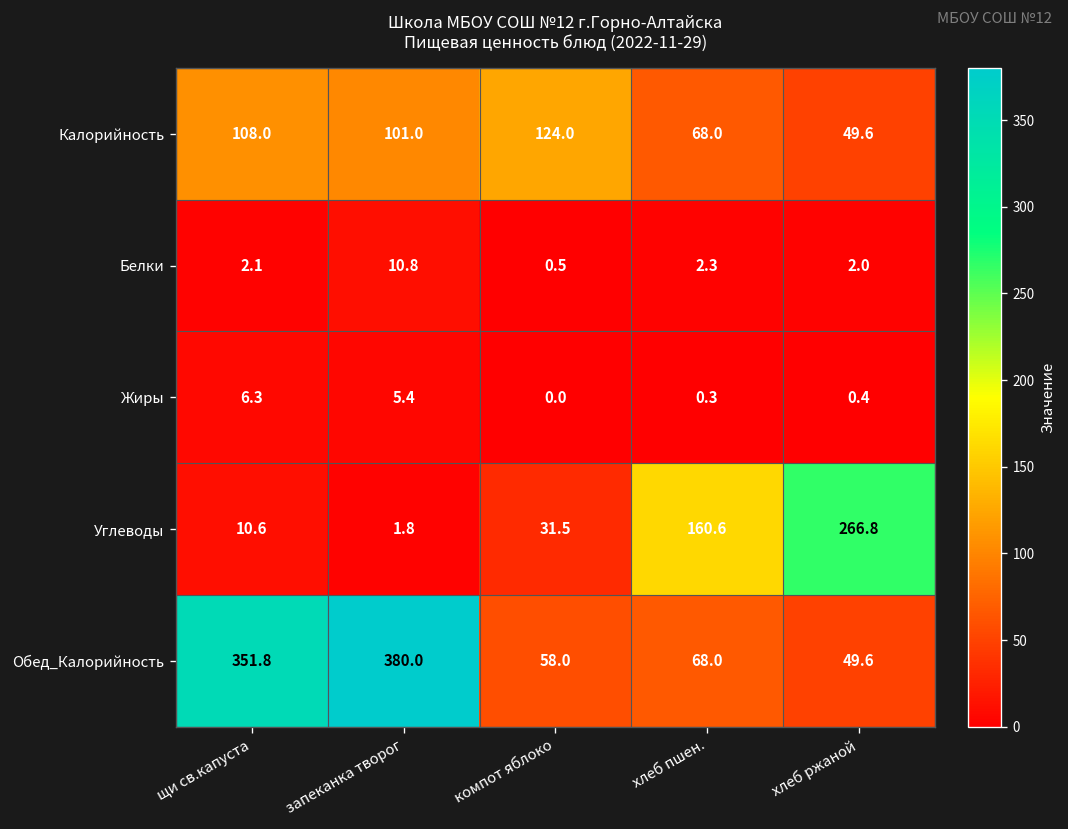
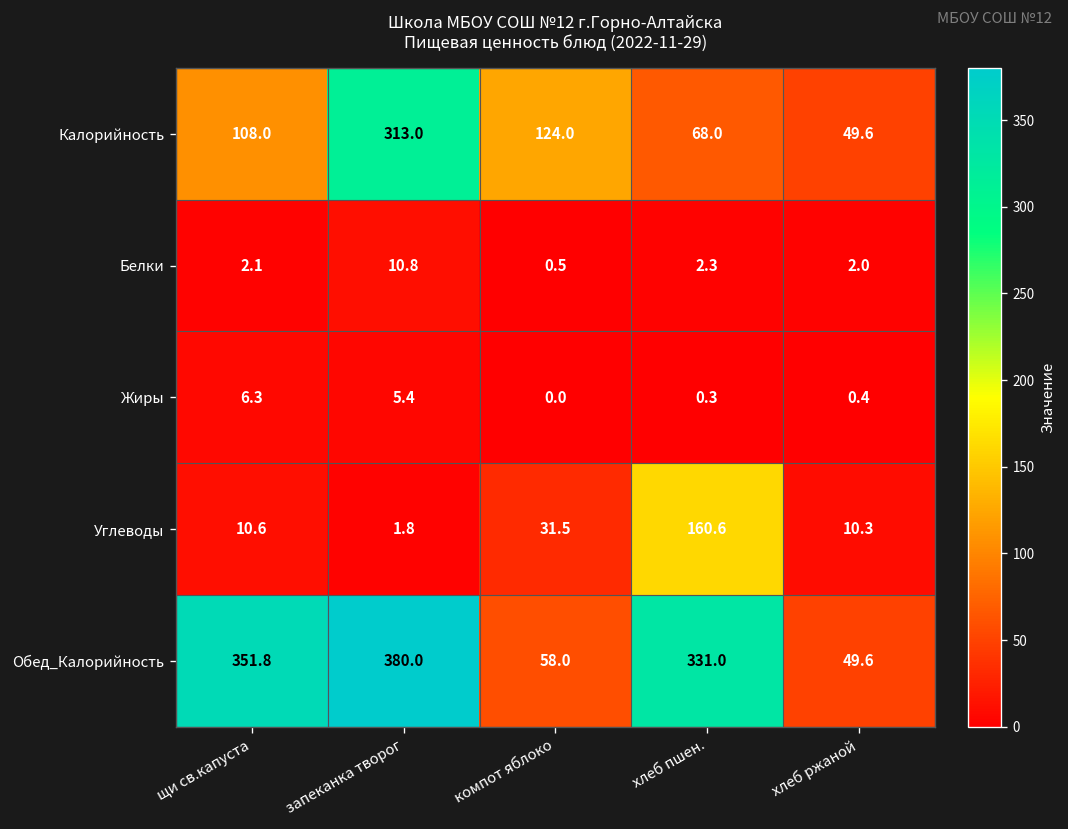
  {
    "Калорийность": {
      "щи св.капуста": 108.0,
-     "запеканка творог": 101.0,
+     "запеканка творог": 313.0,
      "компот яблоко": 124.0,
      "хлеб пшен.": 68.0,
      "хлеб ржаной": 49.6
    },
    "Белки": {
      "щи св.капуста": 2.1,
      "запеканка творог": 10.8,
      "компот яблоко": 0.5,
      "хлеб пшен.": 2.3,
      "хлеб ржаной": 2.0
    },
    "Жиры": {
      "щи св.капуста": 6.3,
      "запеканка творог": 5.4,
      "компот яблоко": 0.0,
      "хлеб пшен.": 0.3,
      "хлеб ржаной": 0.4
    },
    "Углеводы": {
      "щи св.капуста": 10.6,
      "запеканка творог": 1.8,
      "компот яблоко": 31.5,
      "хлеб пшен.": 160.6,
-     "хлеб ржаной": 266.8
+     "хлеб ржаной": 10.3
    },
    "Обед_Калорийность": {
      "щи св.капуста": 351.8,
      "запеканка творог": 380.0,
      "компот яблоко": 58.0,
-     "хлеб пшен.": 68.0,
+     "хлеб пшен.": 331.0,
      "хлеб ржаной": 49.6
    }
  }
